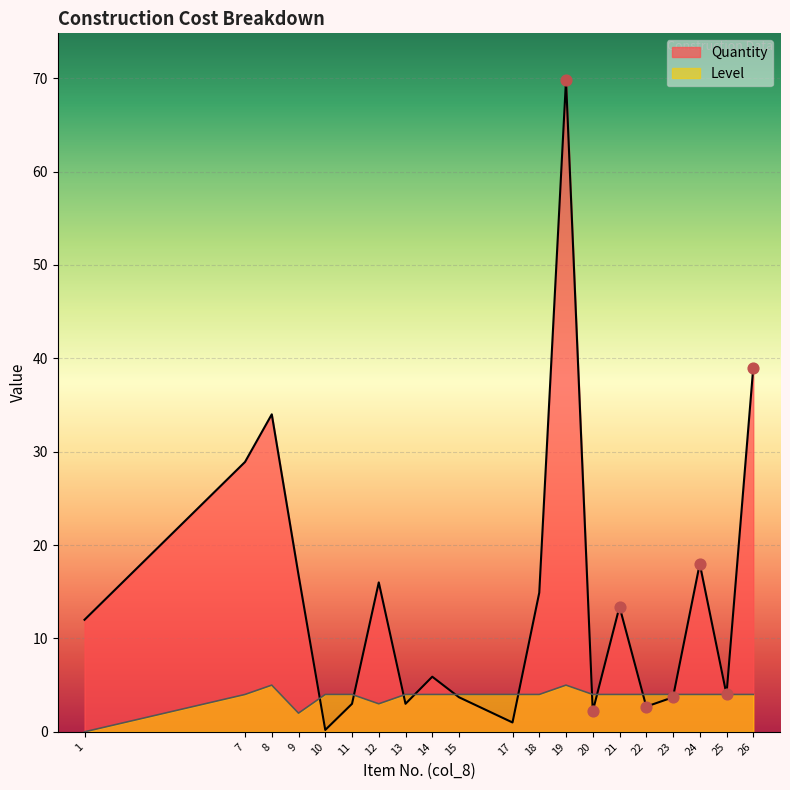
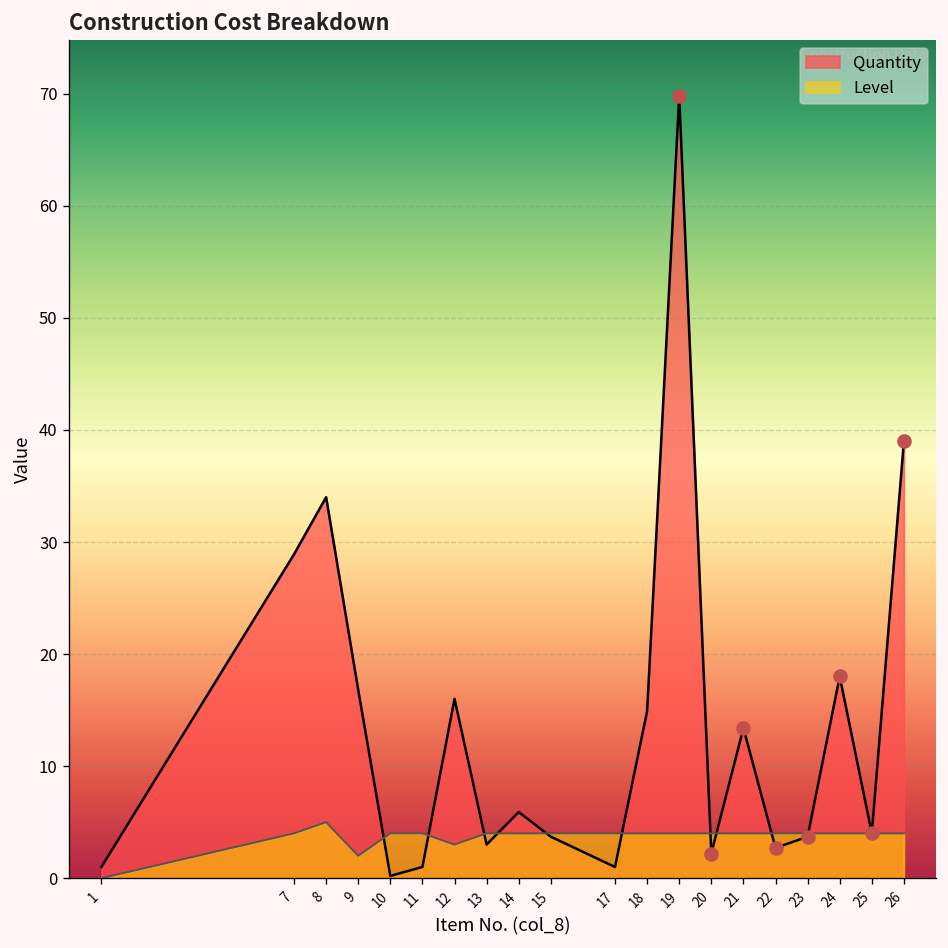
  {
    "Quantity": {
-     "1": 12,
+     "1": 1,
      "7": 29,
      "8": 34,
      "9": 17,
      "10": 0,
-     "11": 3,
+     "11": 1,
      "12": 16,
      "13": 3,
      "14": 6,
      "15": 4,
      "17": 1,
      "18": 15
    },
    "Level": {
      "1": 0,
      "7": 4,
      "8": 5,
      "9": 2,
      "10": 4,
      "11": 4,
      "12": 3,
      "13": 4,
      "14": 4,
      "15": 4,
      "17": 4,
      "18": 4,
-     "19": 5,
+     "19": 4,
      "20": 4,
      "21": 4,
      "22": 4,
      "23": 4,
      "24": 4,
      "26": 4
    }
  }
